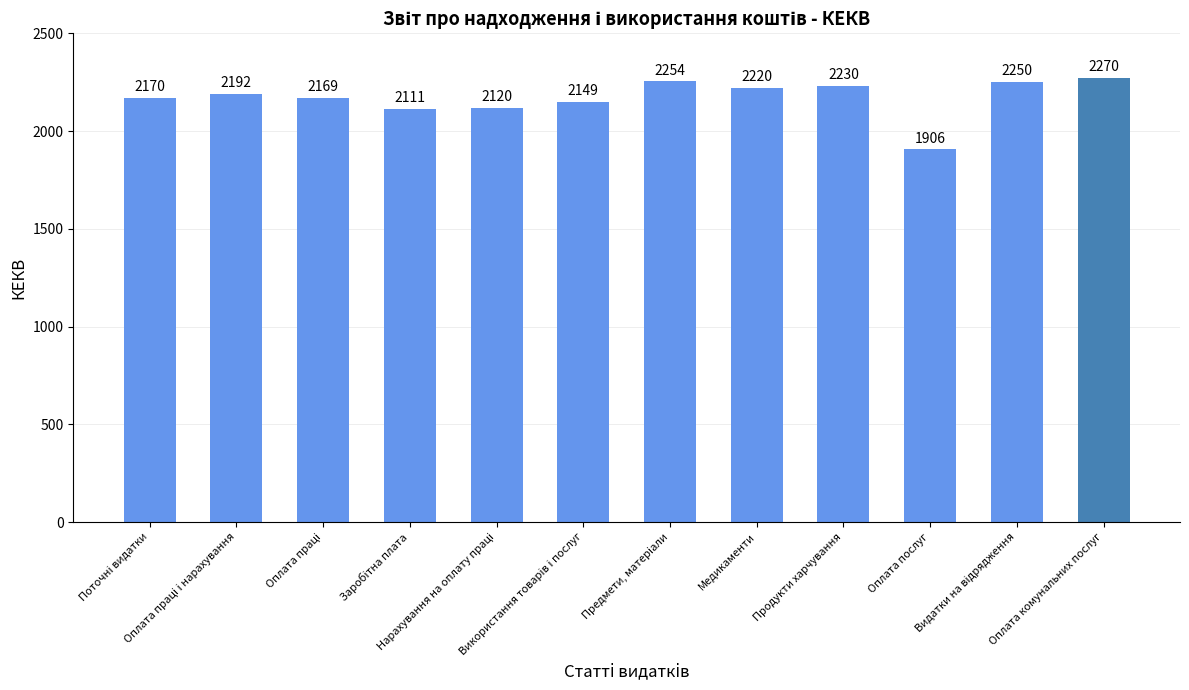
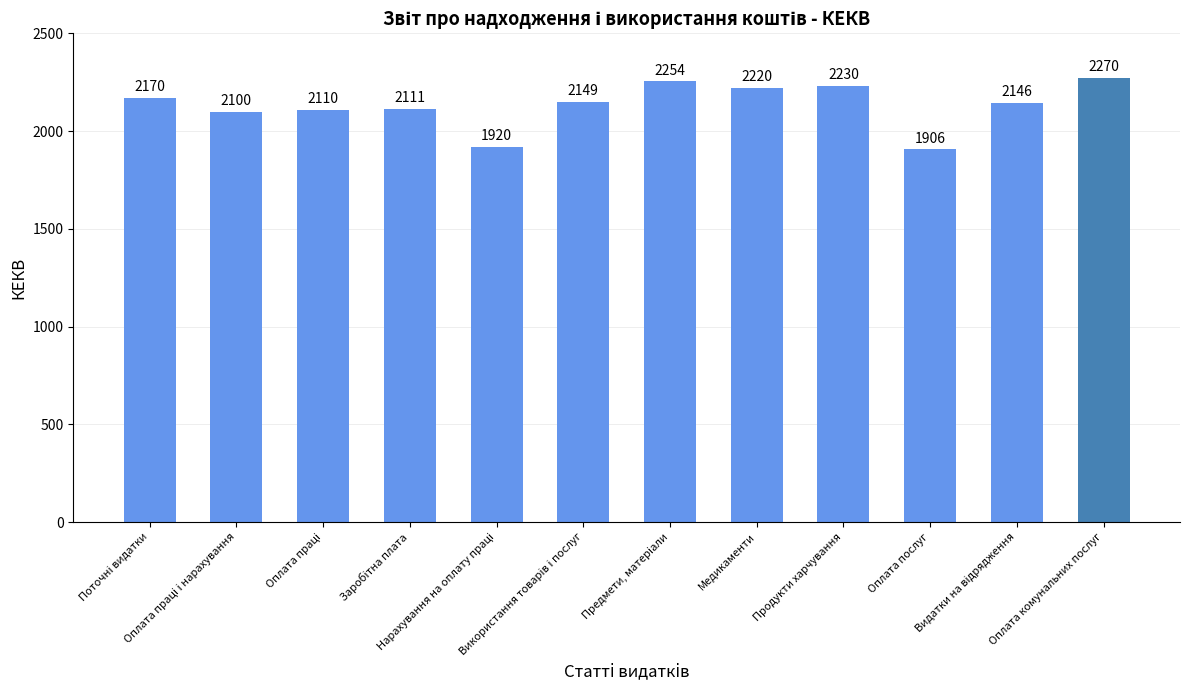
  {
    "Поточні видатки": 2170,
-   "Оплата праці і нарахування": 2192,
-   "Оплата праці": 2169,
+   "Оплата праці і нарахування": 2100,
+   "Оплата праці": 2110,
    "Заробітна плата": 2111,
-   "Нарахування на оплату праці": 2120,
+   "Нарахування на оплату праці": 1920,
    "Використання товарів і послуг": 2149,
    "Предмети, матеріали": 2254,
    "Медикаменти": 2220,
    "Продукти харчування": 2230,
    "Оплата послуг": 1906,
-   "Видатки на відрядження": 2250,
+   "Видатки на відрядження": 2146,
    "Оплата комунальних послуг": 2270
  }
